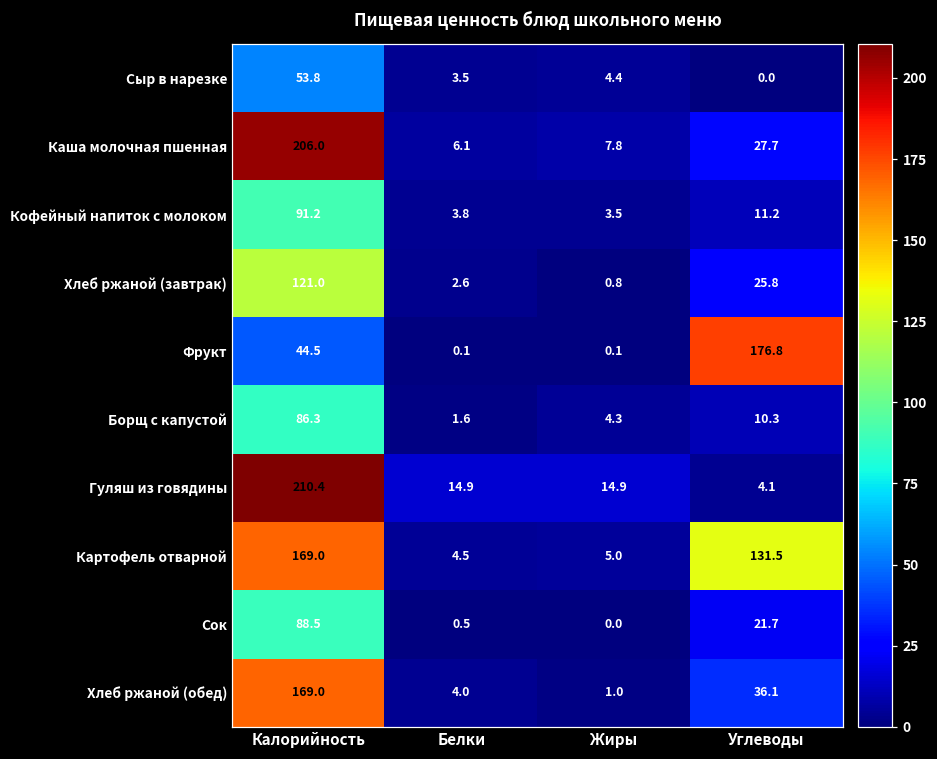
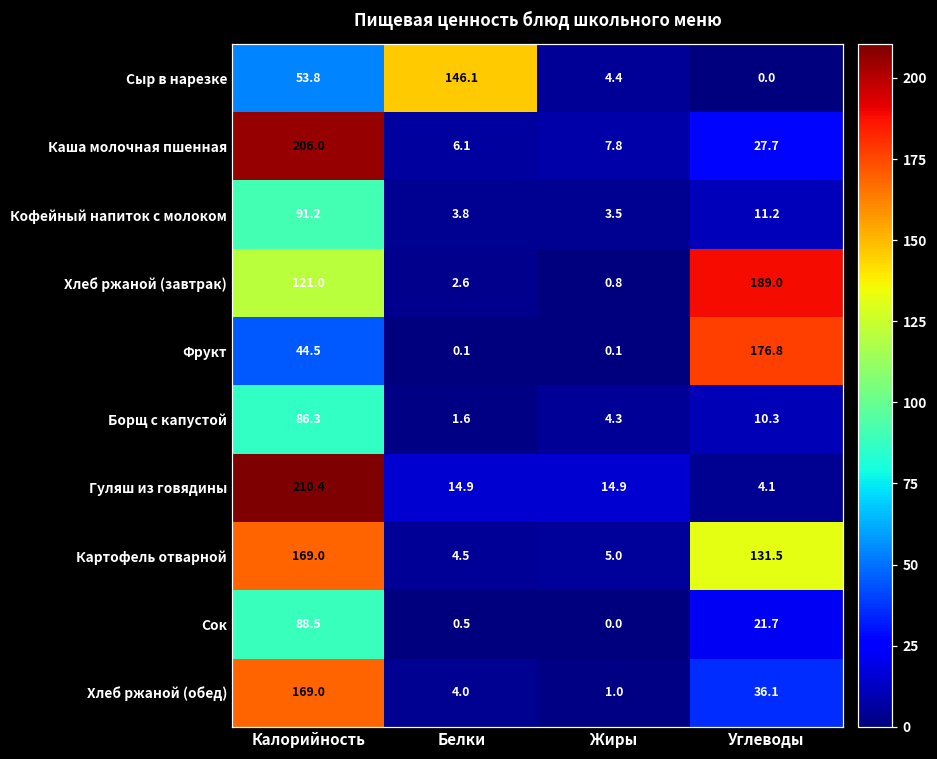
  {
    "Сыр в нарезке": {
      "Калорийность": 53.8,
-     "Белки": 3.5,
+     "Белки": 146.1,
      "Жиры": 4.4,
      "Углеводы": 0.0
    },
    "Каша молочная пшенная": {
      "Калорийность": 206.0,
      "Белки": 6.1,
      "Жиры": 7.8,
      "Углеводы": 27.7
    },
    "Кофейный напиток с молоком": {
      "Калорийность": 91.2,
      "Белки": 3.8,
      "Жиры": 3.5,
      "Углеводы": 11.2
    },
    "Хлеб ржаной (завтрак)": {
      "Калорийность": 121.0,
      "Белки": 2.6,
      "Жиры": 0.8,
-     "Углеводы": 25.8
+     "Углеводы": 189.0
    },
    "Фрукт": {
      "Калорийность": 44.5,
      "Белки": 0.1,
      "Жиры": 0.1,
      "Углеводы": 176.8
    },
    "Борщ с капустой": {
      "Калорийность": 86.3,
      "Белки": 1.6,
      "Жиры": 4.3,
      "Углеводы": 10.3
    },
    "Гуляш из говядины": {
      "Калорийность": 210.4,
      "Белки": 14.9,
      "Жиры": 14.9,
      "Углеводы": 4.1
    },
    "Картофель отварной": {
      "Калорийность": 169.0,
      "Белки": 4.5,
      "Жиры": 5.0,
      "Углеводы": 131.5
    },
    "Сок": {
      "Калорийность": 88.5,
      "Белки": 0.5,
      "Жиры": 0.0,
      "Углеводы": 21.7
    },
    "Хлеб ржаной (обед)": {
      "Калорийность": 169.0,
      "Белки": 4.0,
      "Жиры": 1.0,
      "Углеводы": 36.1
    }
  }
